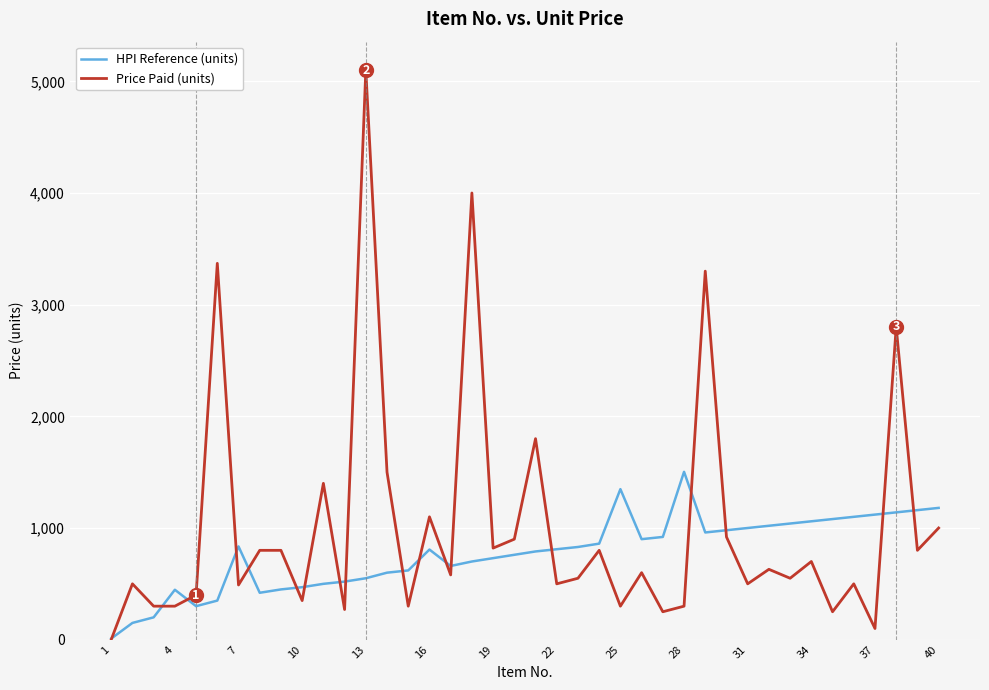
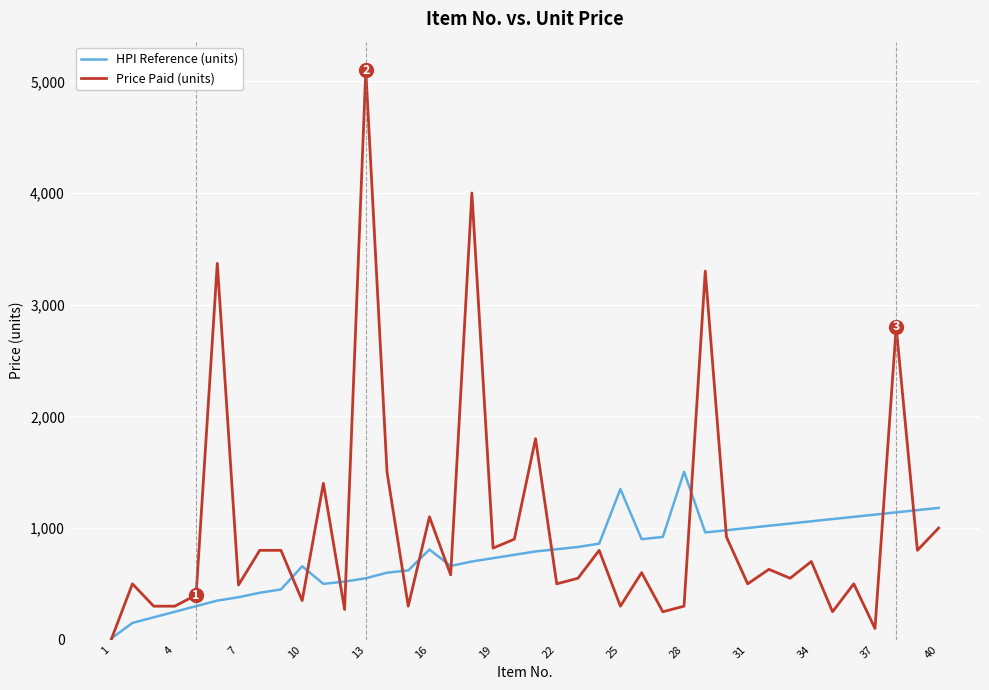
  {
    "HPI Reference (units)": {
-     "4": "450",
-     "7": "840",
-     "10": "470",
+     "4": "250",
+     "7": "380",
+     "10": "660",
      "13": "550",
      "16": "810",
      "19": "730",
      "22": "810",
      "25": "1,350",
      "28": "1,500",
      "31": "1,000",
      "34": "1,060",
      "37": "1,120",
      "40": "1,180"
    }
  }
